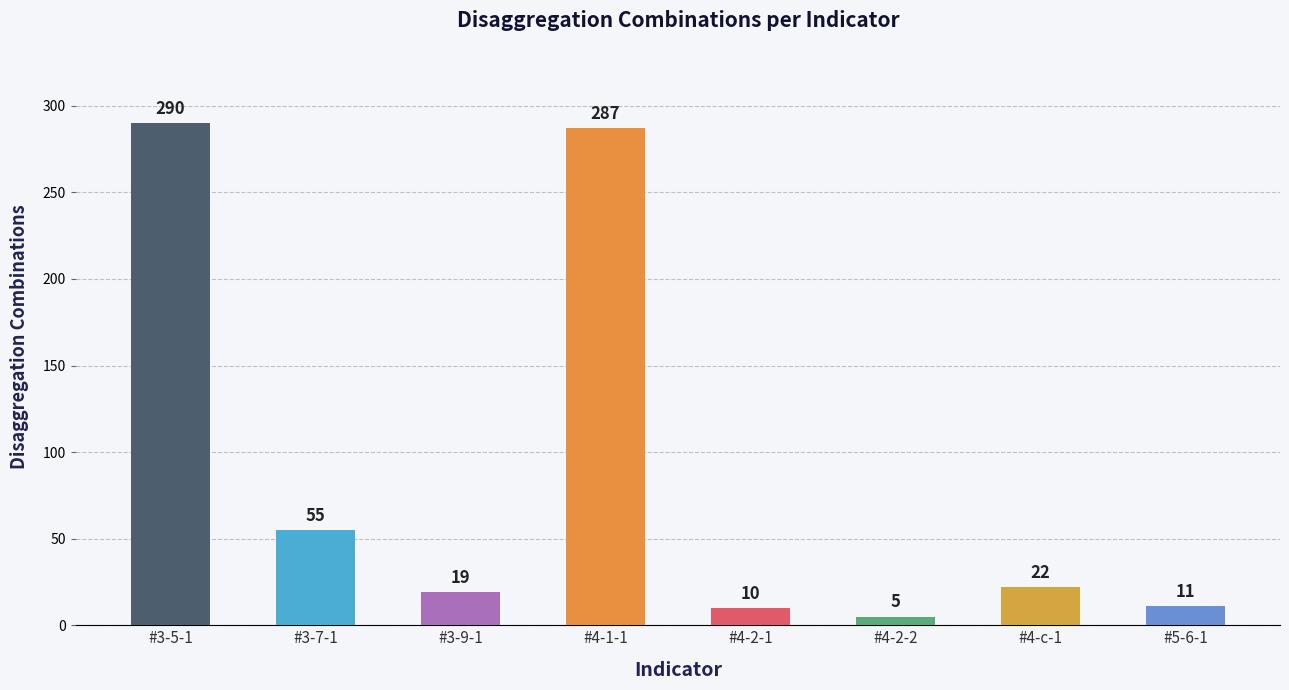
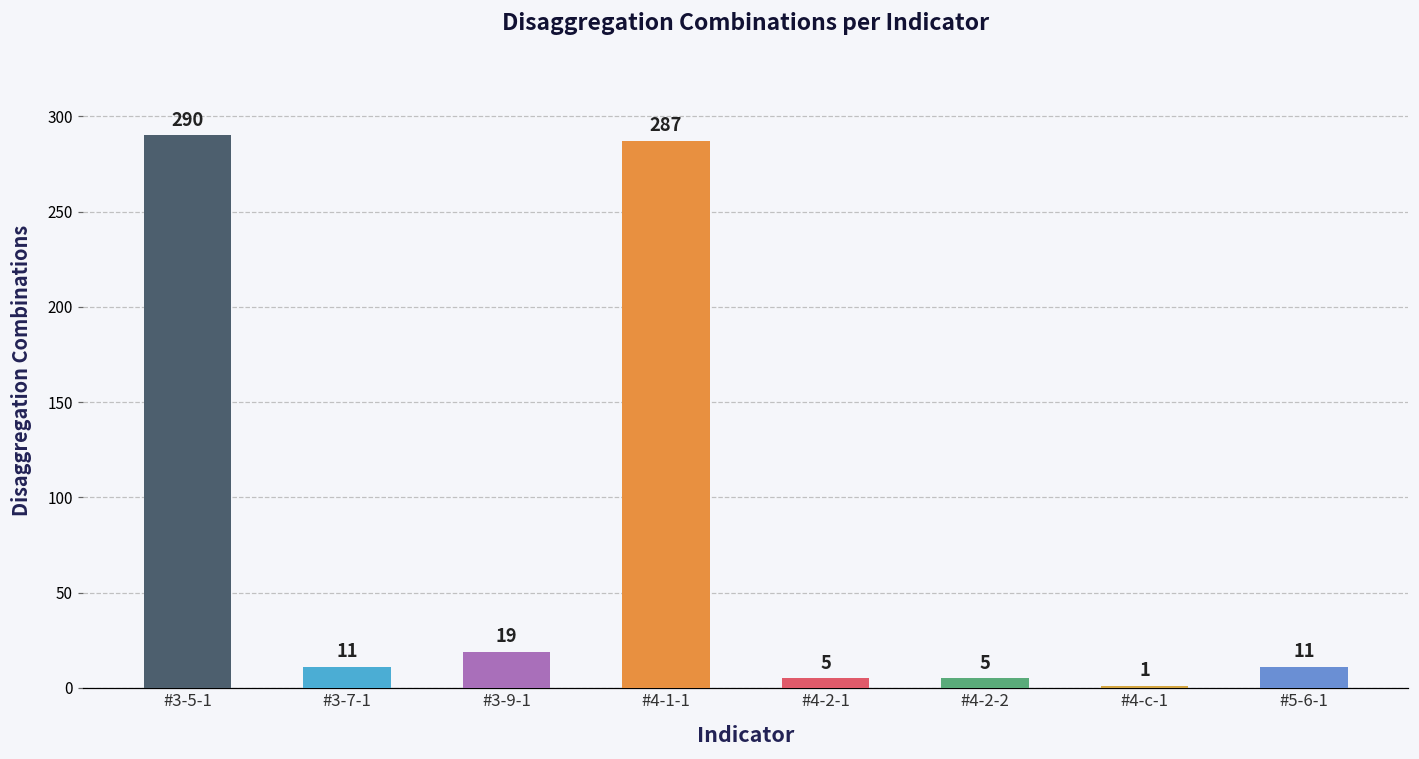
  {
    "#3-5-1": 290,
-   "#3-7-1": 55,
+   "#3-7-1": 11,
    "#3-9-1": 19,
    "#4-1-1": 287,
-   "#4-2-1": 10,
+   "#4-2-1": 5,
    "#4-2-2": 5,
-   "#4-c-1": 22,
+   "#4-c-1": 1,
    "#5-6-1": 11
  }
